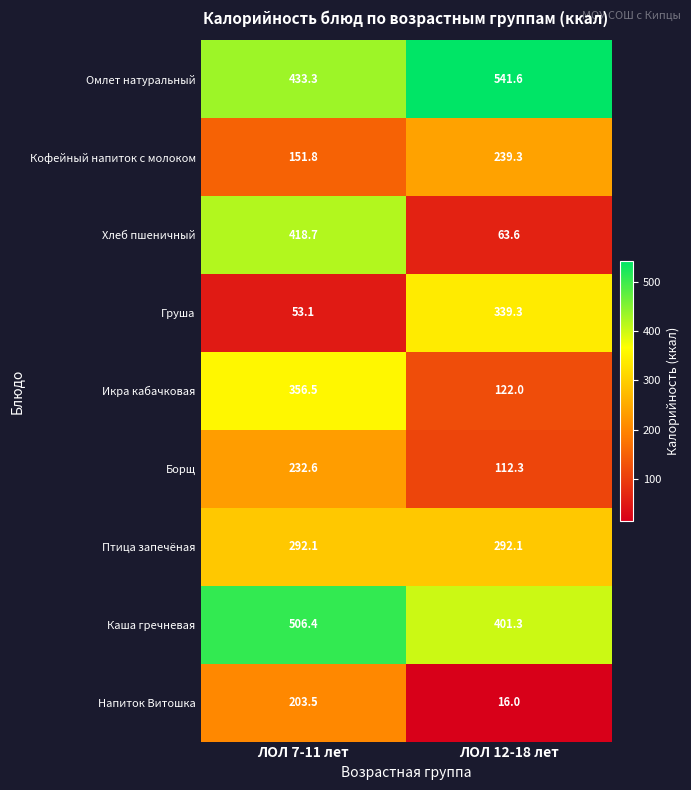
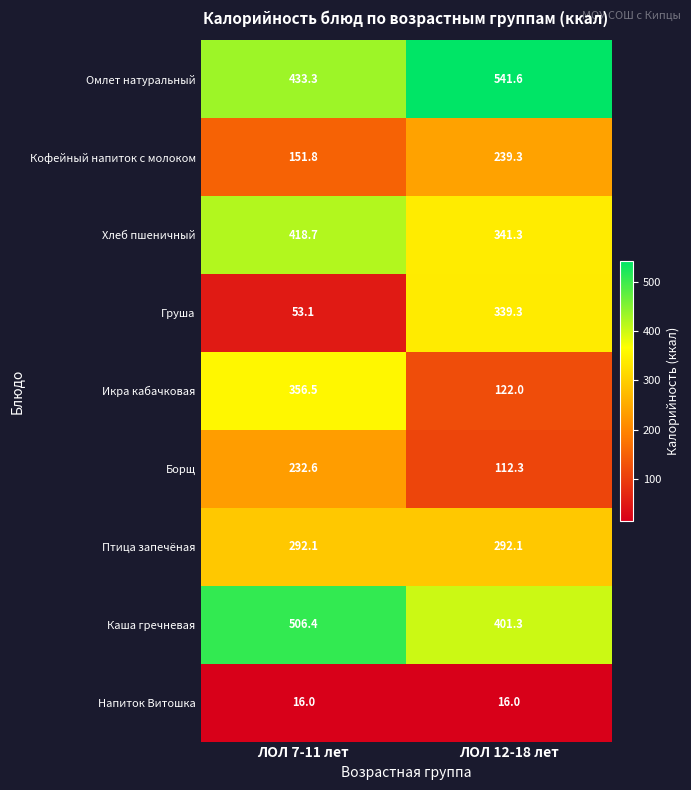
  {
    "Омлет натуральный": {
      "ЛОЛ 7-11 лет": 433.3,
      "ЛОЛ 12-18 лет": 541.6
    },
    "Кофейный напиток с молоком": {
      "ЛОЛ 7-11 лет": 151.8,
      "ЛОЛ 12-18 лет": 239.3
    },
    "Хлеб пшеничный": {
      "ЛОЛ 7-11 лет": 418.7,
-     "ЛОЛ 12-18 лет": 63.6
+     "ЛОЛ 12-18 лет": 341.3
    },
    "Груша": {
      "ЛОЛ 7-11 лет": 53.1,
      "ЛОЛ 12-18 лет": 339.3
    },
    "Икра кабачковая": {
      "ЛОЛ 7-11 лет": 356.5,
      "ЛОЛ 12-18 лет": 122.0
    },
    "Борщ": {
      "ЛОЛ 7-11 лет": 232.6,
      "ЛОЛ 12-18 лет": 112.3
    },
    "Птица запечёная": {
      "ЛОЛ 7-11 лет": 292.1,
      "ЛОЛ 12-18 лет": 292.1
    },
    "Каша гречневая": {
      "ЛОЛ 7-11 лет": 506.4,
      "ЛОЛ 12-18 лет": 401.3
    },
    "Напиток Витошка": {
-     "ЛОЛ 7-11 лет": 203.5,
+     "ЛОЛ 7-11 лет": 16.0,
      "ЛОЛ 12-18 лет": 16.0
    }
  }
